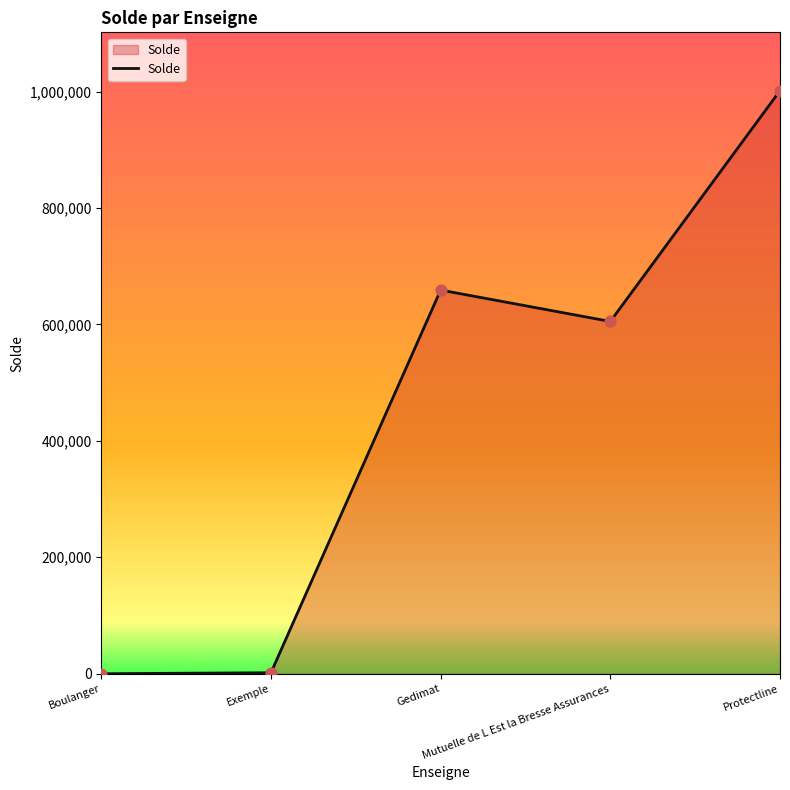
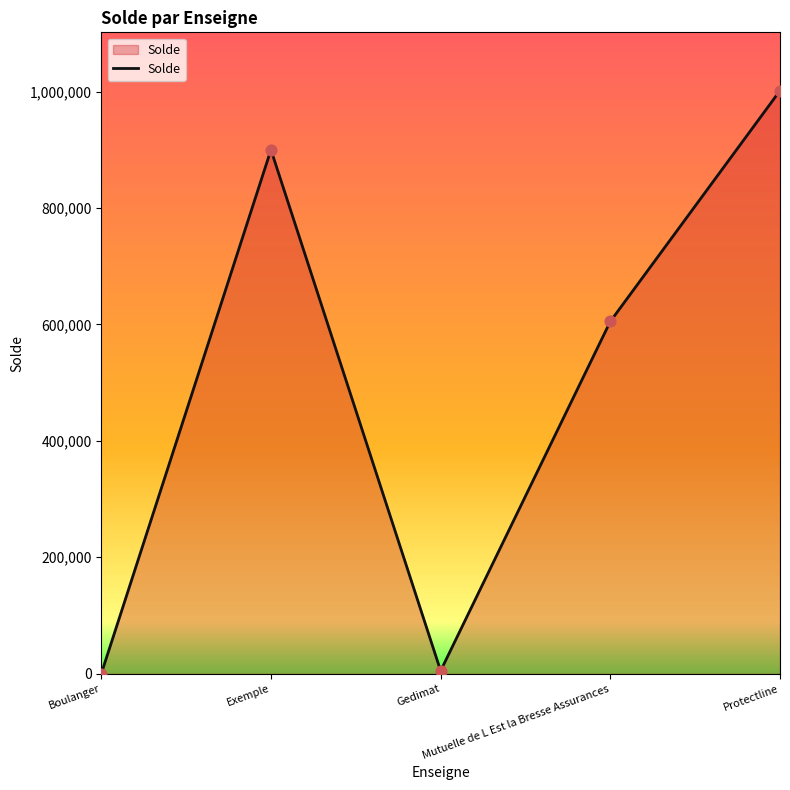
  {
    "Boulanger": "0",
-   "Exemple": "0",
-   "Gedimat": "660,000",
+   "Exemple": "900,000",
+   "Gedimat": "10,000",
    "Mutuelle de L Est la Bresse Assurances": "610,000",
    "Protectline": "1,000,000"
  }
